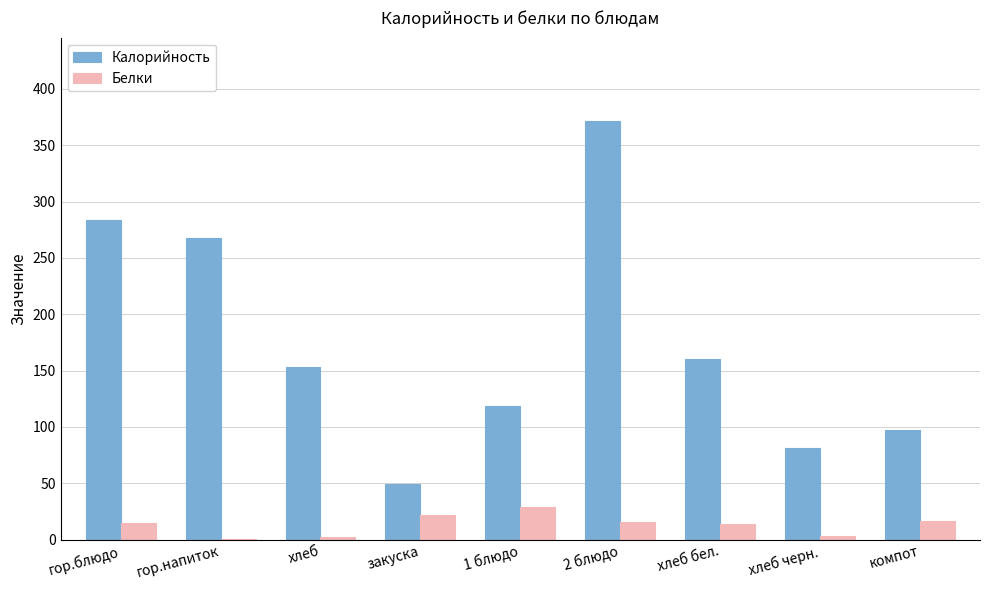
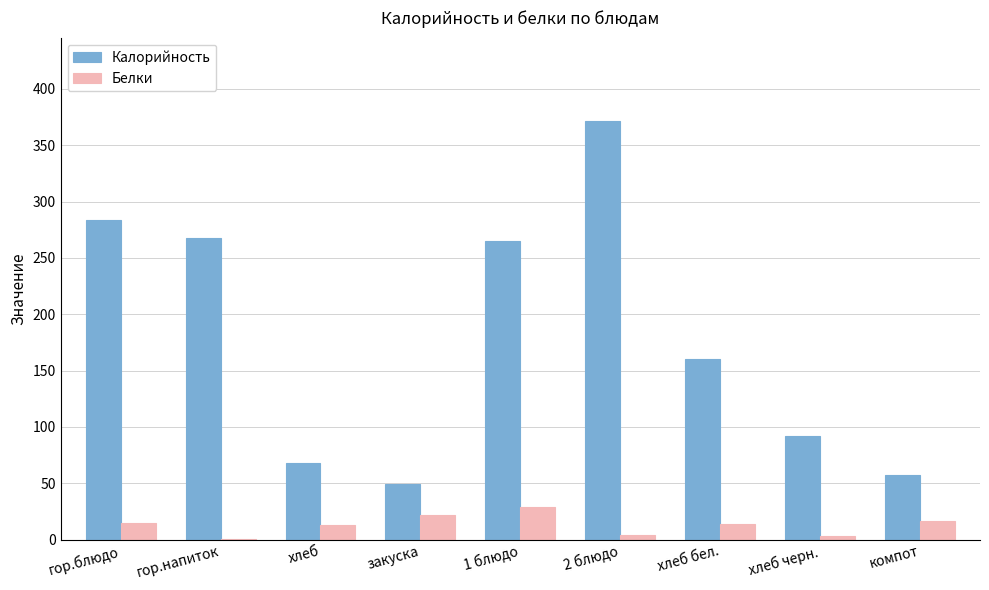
  {
    "Калорийность": {
      "гор.блюдо": 284,
      "гор.напиток": 268,
-     "хлеб": 153,
+     "хлеб": 68,
      "закуска": 50,
-     "1 блюдо": 118,
+     "1 блюдо": 265,
      "2 блюдо": 371,
      "хлеб бел.": 160,
-     "хлеб черн.": 82,
-     "компот": 97
+     "хлеб черн.": 92,
+     "компот": 58
    },
    "Белки": {
      "гор.блюдо": 14,
-     "хлеб": 2,
+     "хлеб": 13,
      "закуска": 22,
      "1 блюдо": 29,
-     "2 блюдо": 15,
+     "2 блюдо": 4,
      "хлеб бел.": 14,
      "хлеб черн.": 3,
      "компот": 17
    }
  }
